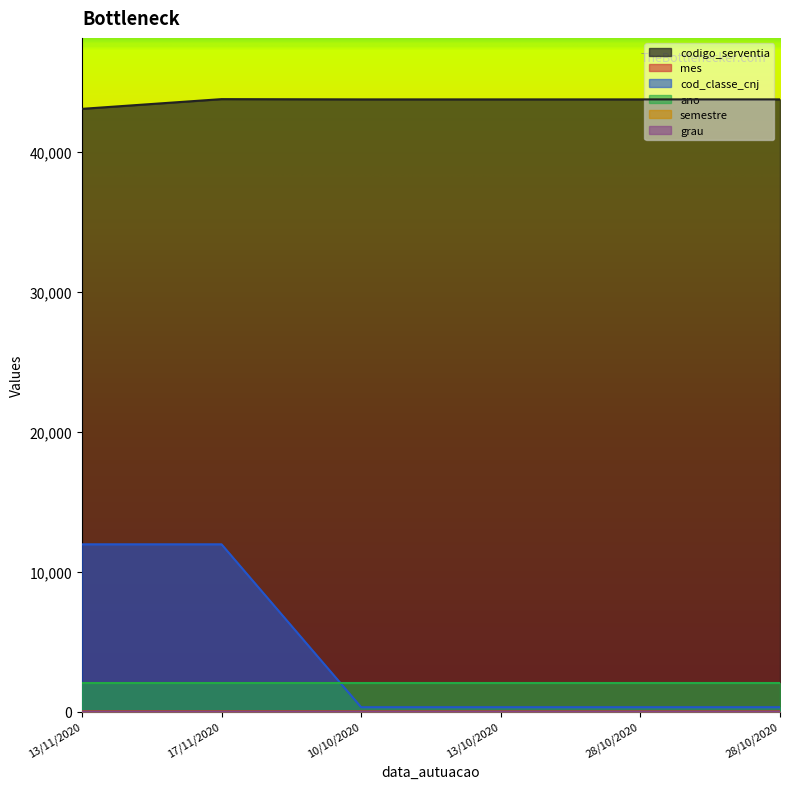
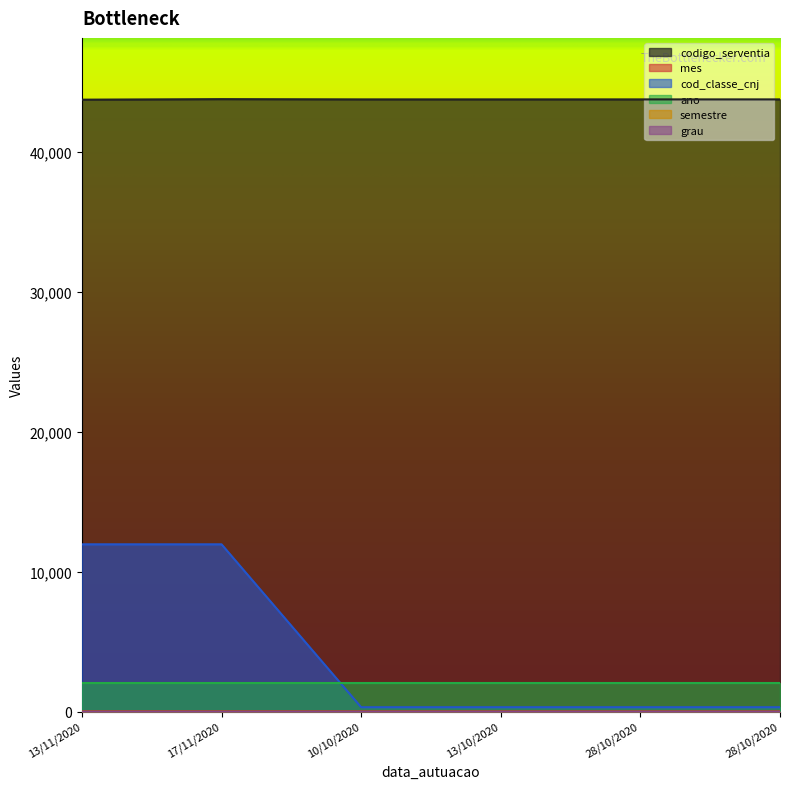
  {
    "codigo_serventia": {
-     "13/11/2020": "43,100",
+     "13/11/2020": "43,700",
      "17/11/2020": "43,800",
      "10/10/2020": "43,800",
      "13/10/2020": "43,800"
    },
    "cod_classe_cnj": {
      "13/11/2020": "12,000",
      "17/11/2020": "12,000",
      "10/10/2020": "300",
      "13/10/2020": "300"
    },
    "ano": {
      "13/11/2020": "2,000",
      "17/11/2020": "2,000",
      "10/10/2020": "2,000",
      "13/10/2020": "2,000"
    }
  }
